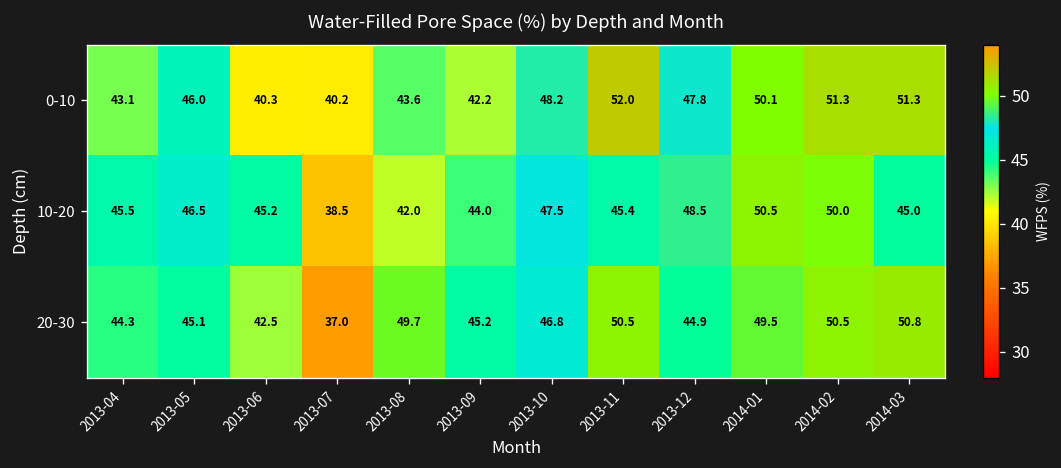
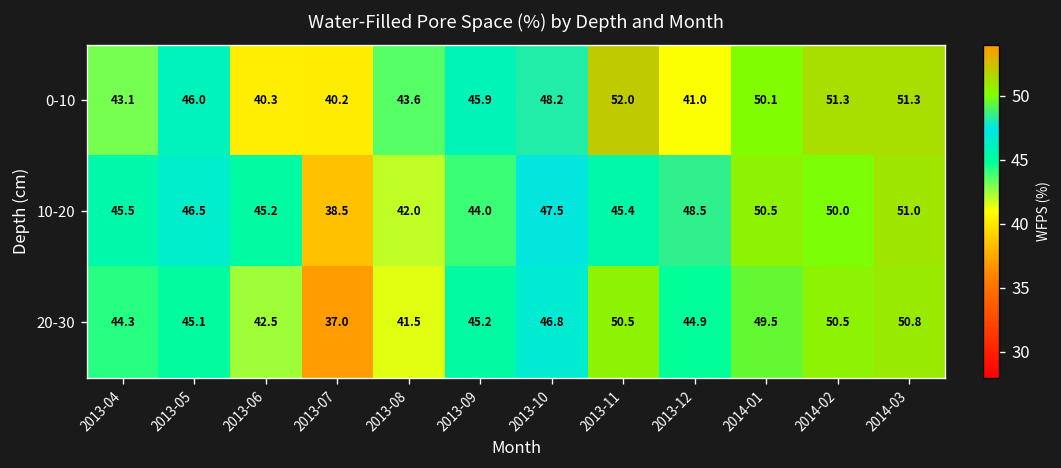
  {
    "0-10": {
      "2013-04": 43.1,
      "2013-05": 46.0,
      "2013-06": 40.3,
      "2013-07": 40.2,
      "2013-08": 43.6,
-     "2013-09": 42.2,
+     "2013-09": 45.9,
      "2013-10": 48.2,
      "2013-11": 52.0,
-     "2013-12": 47.8,
+     "2013-12": 41.0,
      "2014-01": 50.1,
      "2014-02": 51.3,
      "2014-03": 51.3
    },
    "10-20": {
      "2013-04": 45.5,
      "2013-05": 46.5,
      "2013-06": 45.2,
      "2013-07": 38.5,
      "2013-08": 42.0,
      "2013-09": 44.0,
      "2013-10": 47.5,
      "2013-11": 45.4,
      "2013-12": 48.5,
      "2014-01": 50.5,
      "2014-02": 50.0,
-     "2014-03": 45.0
+     "2014-03": 51.0
    },
    "20-30": {
      "2013-04": 44.3,
      "2013-05": 45.1,
      "2013-06": 42.5,
      "2013-07": 37.0,
-     "2013-08": 49.7,
+     "2013-08": 41.5,
      "2013-09": 45.2,
      "2013-10": 46.8,
      "2013-11": 50.5,
      "2013-12": 44.9,
      "2014-01": 49.5,
      "2014-02": 50.5,
      "2014-03": 50.8
    }
  }
